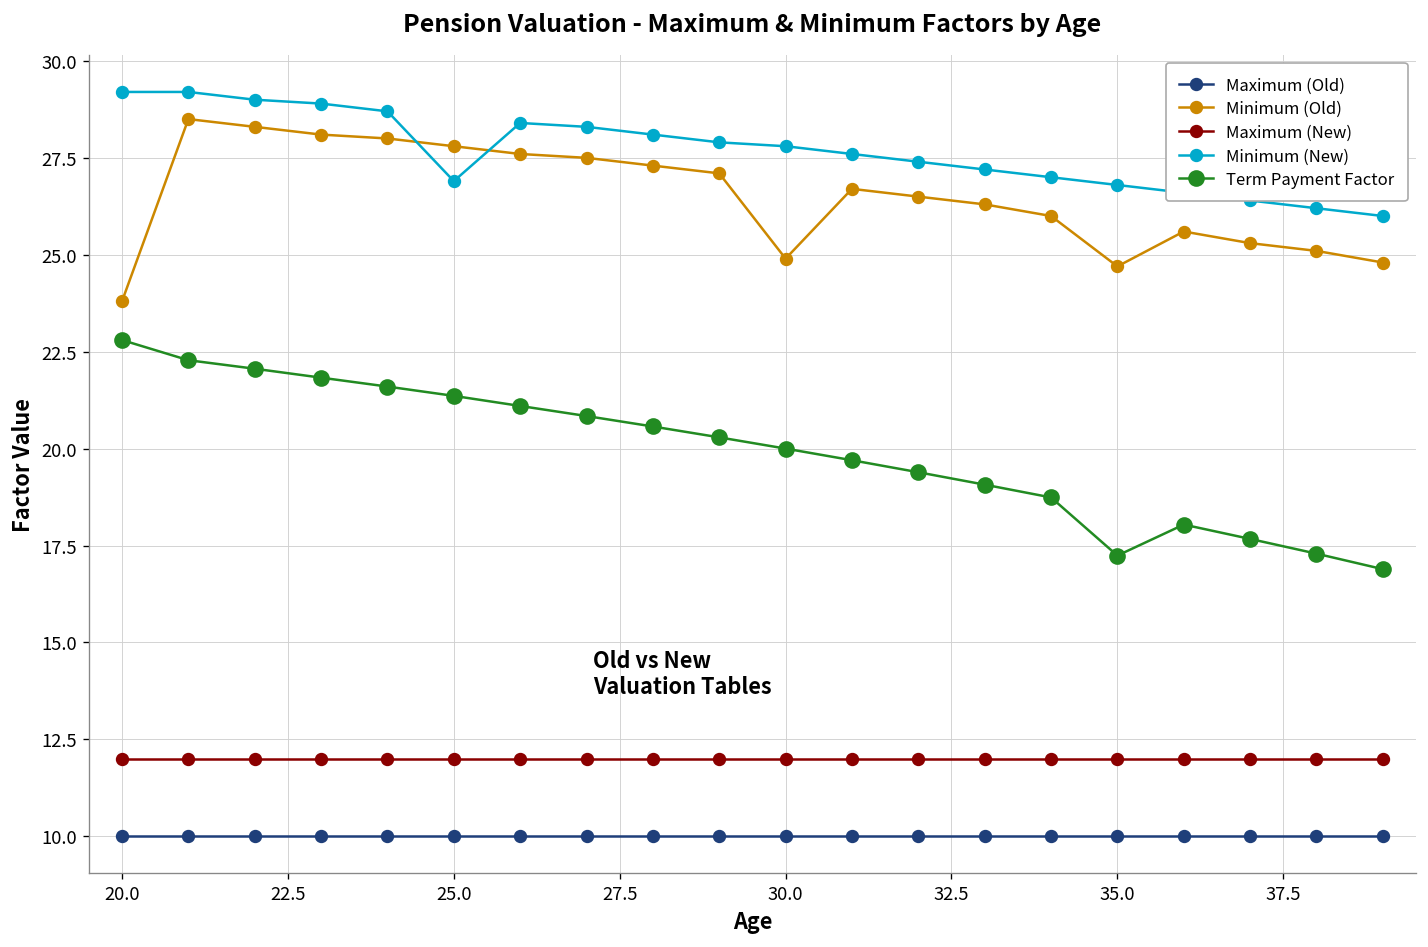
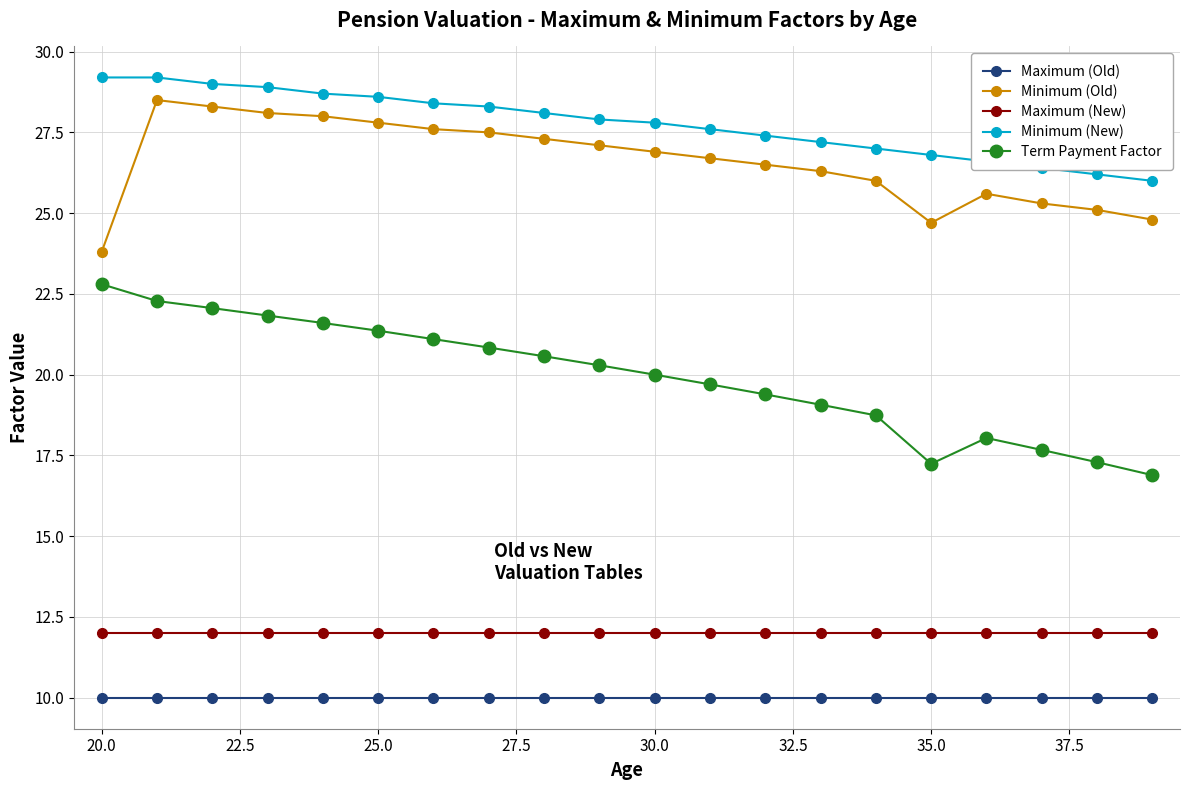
  {
    "Maximum (Old)": {
      "20.0": 10.0,
      "25.0": 10.0,
      "30.0": 10.0,
      "35.0": 10.0
    },
    "Minimum (Old)": {
      "20.0": 23.8,
      "25.0": 27.8,
-     "30.0": 24.9,
+     "30.0": 26.9,
      "35.0": 24.7
    },
    "Maximum (New)": {
      "20.0": 12.0,
      "25.0": 12.0,
      "30.0": 12.0,
      "35.0": 12.0
    },
    "Minimum (New)": {
      "20.0": 29.2,
-     "25.0": 26.9,
+     "25.0": 28.6,
      "30.0": 27.8,
      "35.0": 26.8
    },
    "Term Payment Factor": {
      "20.0": 22.8,
      "25.0": 21.4,
      "30.0": 20.0,
      "35.0": 17.2
    }
  }
